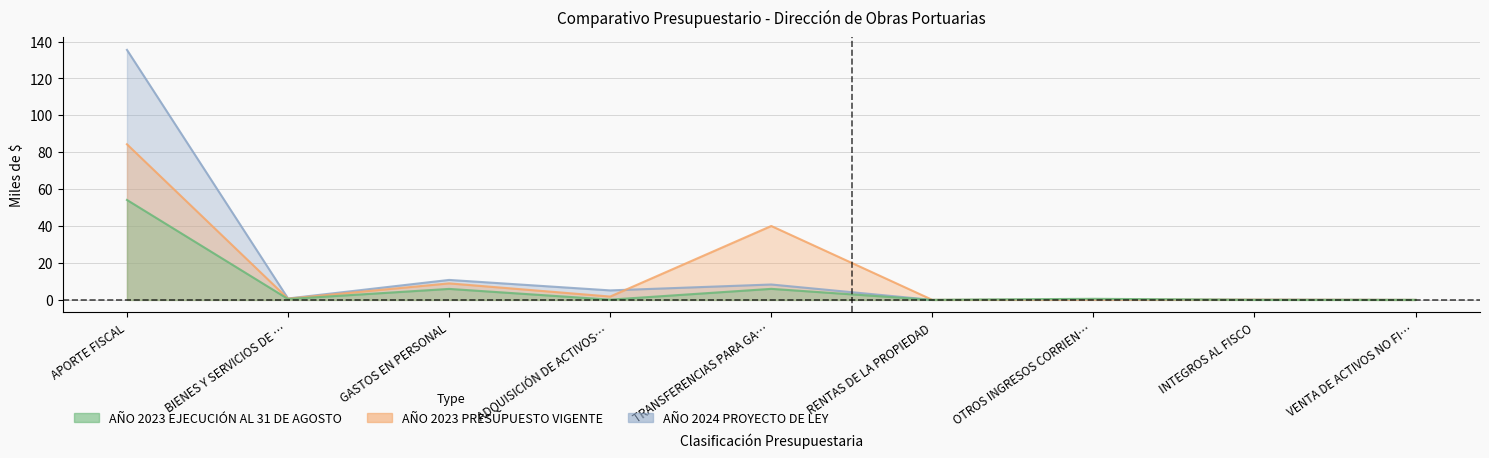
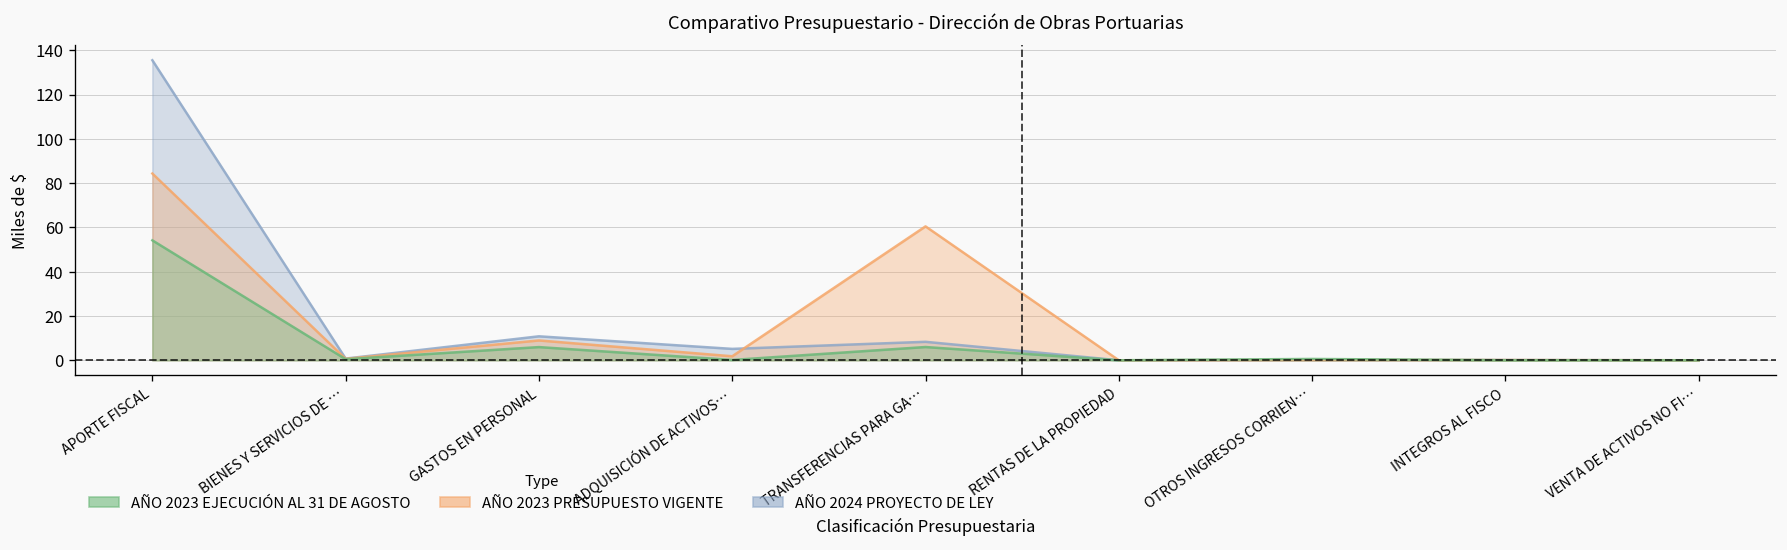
  {
    "AÑO 2023 PRESUPUESTO VIGENTE": {
      "APORTE FISCAL": 84,
      "GASTOS EN PERSONAL": 9,
      "ADQUISICIÓN DE ACTIVOS…": 2,
-     "TRANSFERENCIAS PARA GA…": 40
+     "TRANSFERENCIAS PARA GA…": 60
    }
  }
